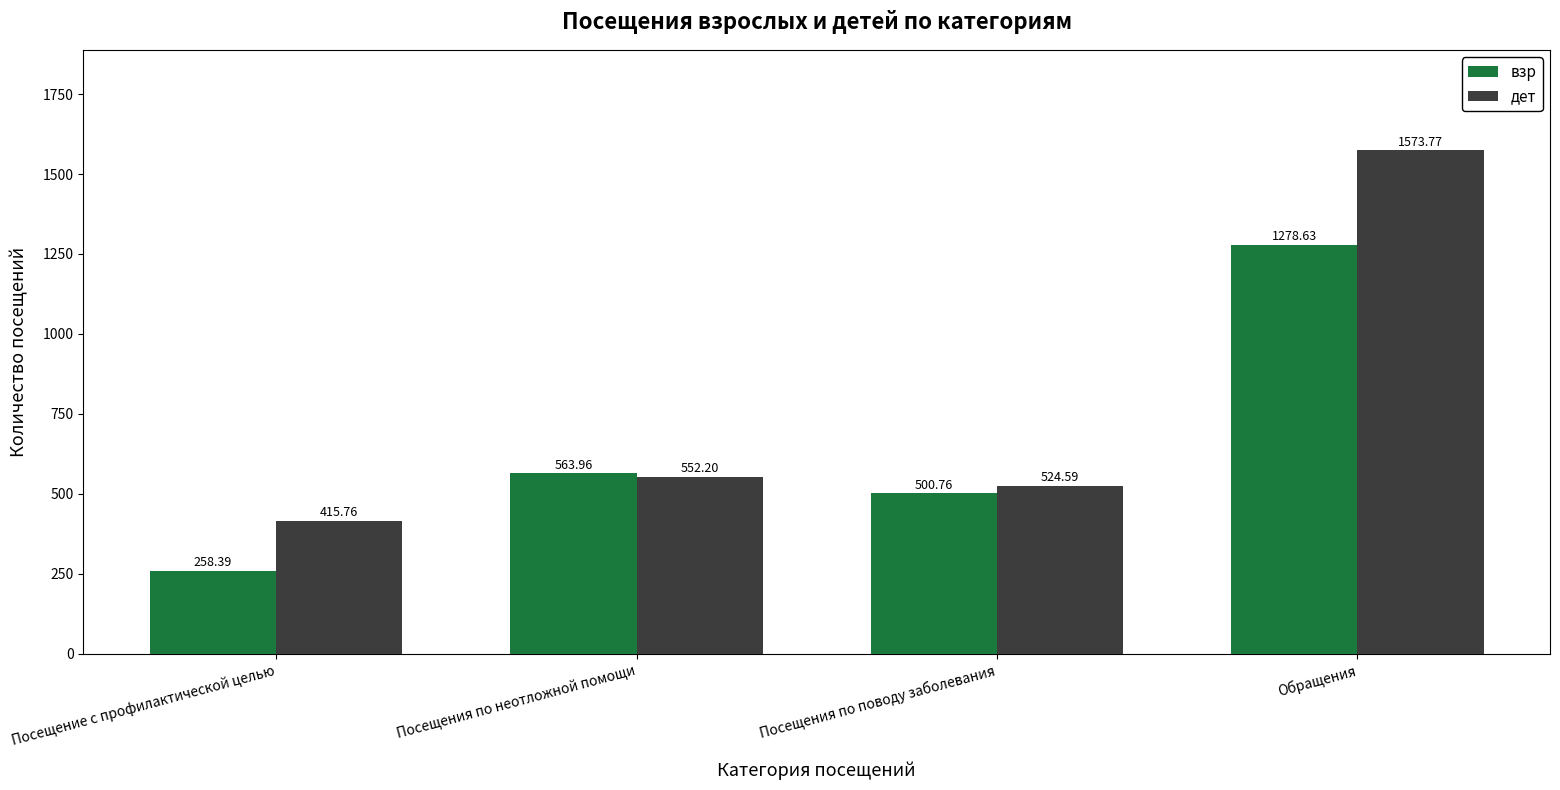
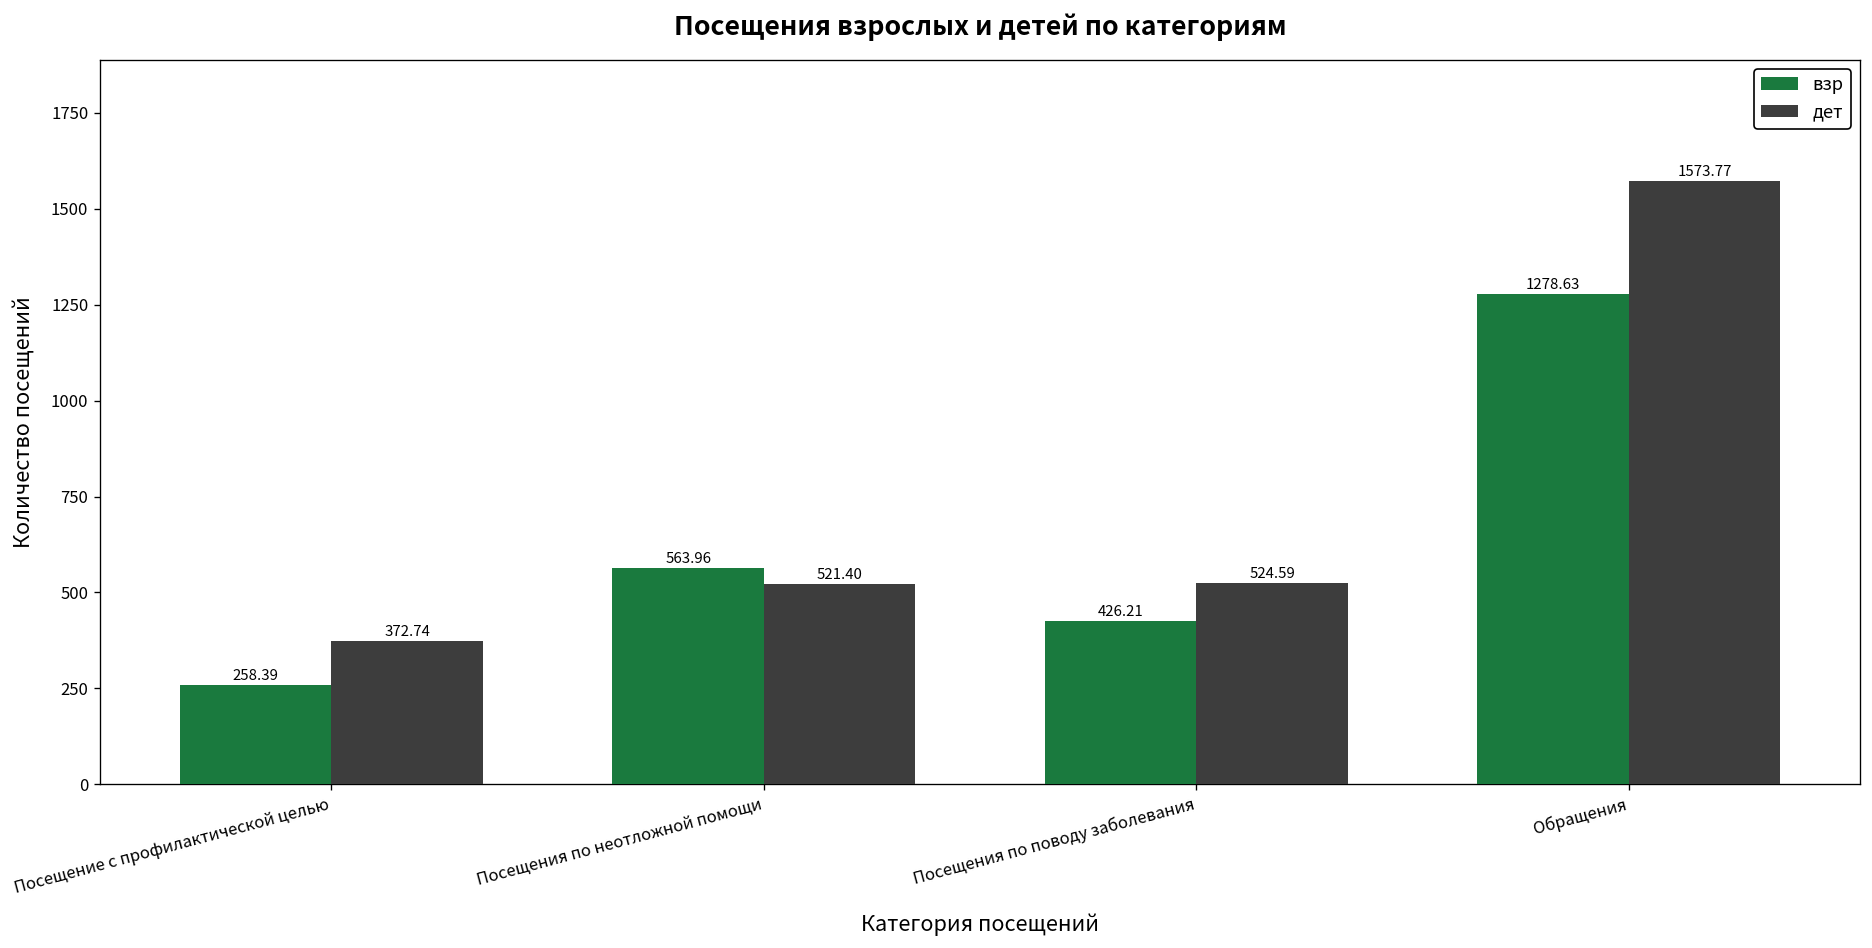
  {
    "взр": {
      "Посещение с профилактической целью": 258.39,
      "Посещения по неотложной помощи": 563.96,
-     "Посещения по поводу заболевания": 500.76,
+     "Посещения по поводу заболевания": 426.21,
      "Обращения": 1278.63
    },
    "дет": {
-     "Посещение с профилактической целью": 415.76,
-     "Посещения по неотложной помощи": 552.20,
+     "Посещение с профилактической целью": 372.74,
+     "Посещения по неотложной помощи": 521.40,
      "Посещения по поводу заболевания": 524.59,
      "Обращения": 1573.77
    }
  }
